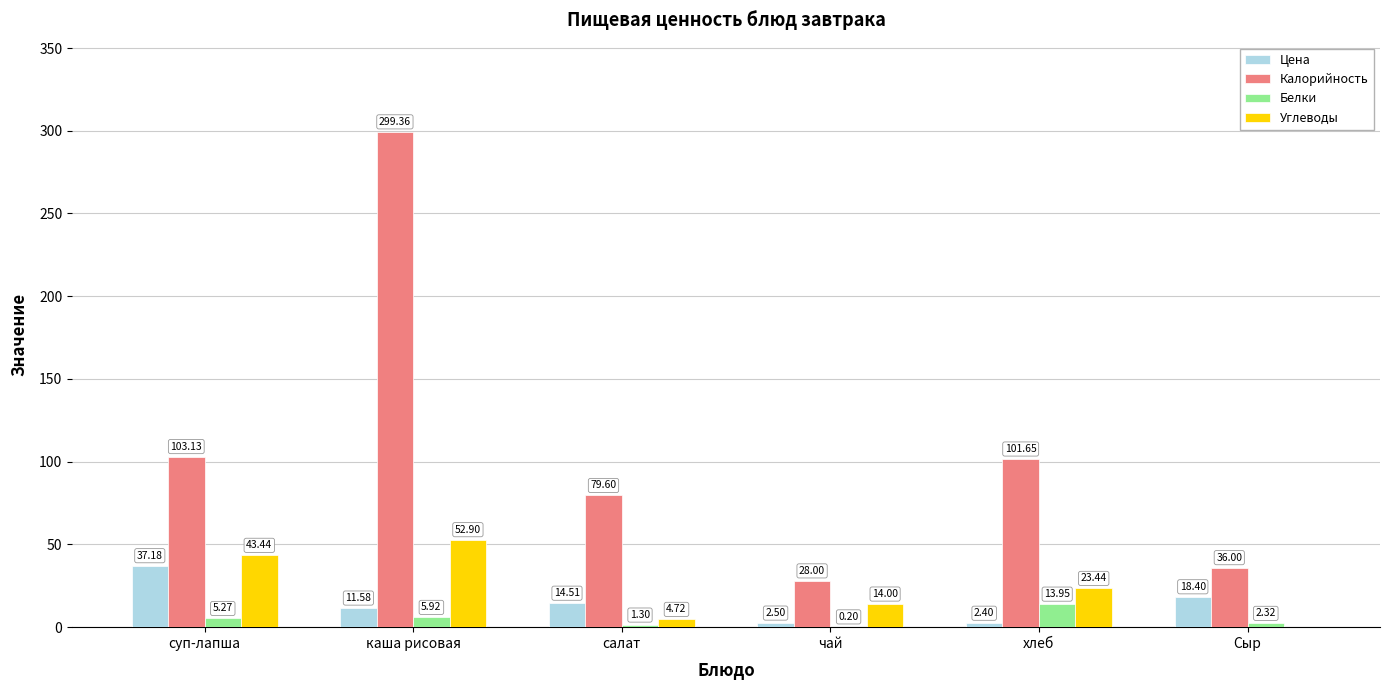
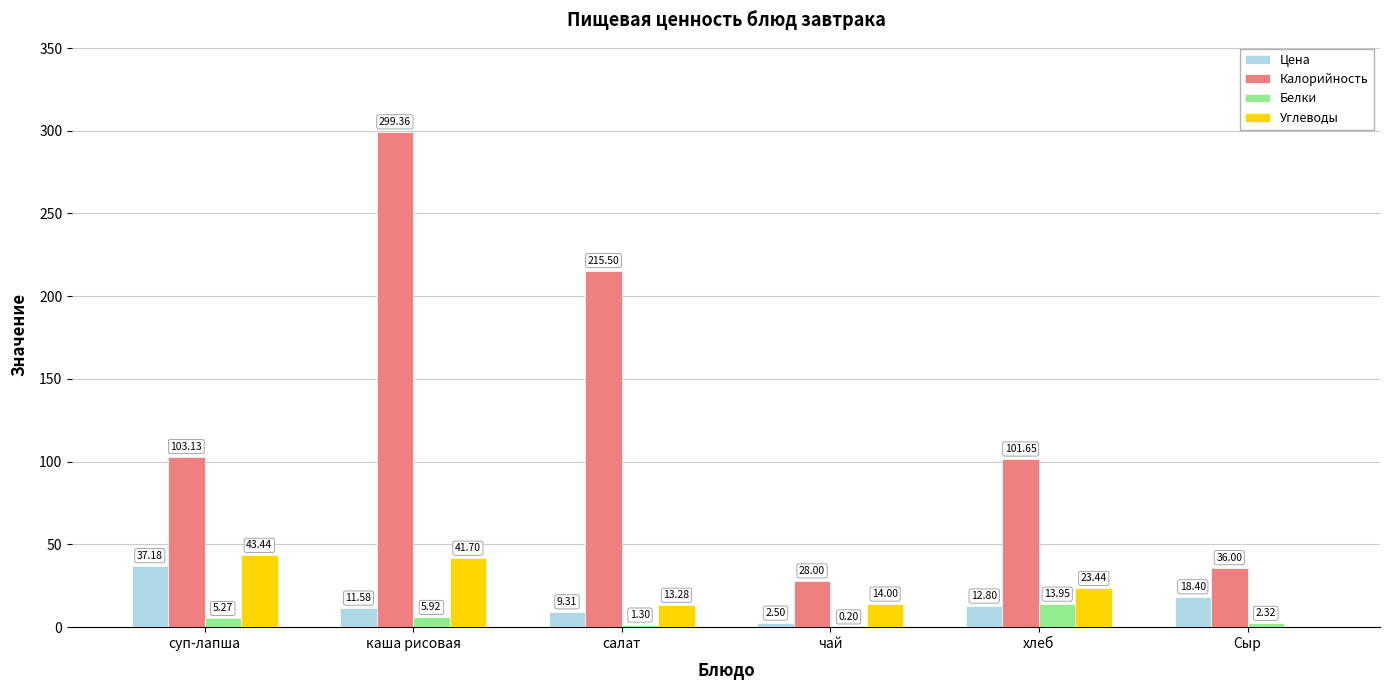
  {
    "Цена": {
-     "салат": 14.51,
-     "хлеб": 2.40
+     "салат": 9.31,
+     "хлеб": 12.80
    },
    "Калорийность": {
-     "салат": 79.60
+     "салат": 215.50
    },
    "Углеводы": {
-     "каша рисовая": 52.90,
-     "салат": 4.72
+     "каша рисовая": 41.70,
+     "салат": 13.28
    }
  }
